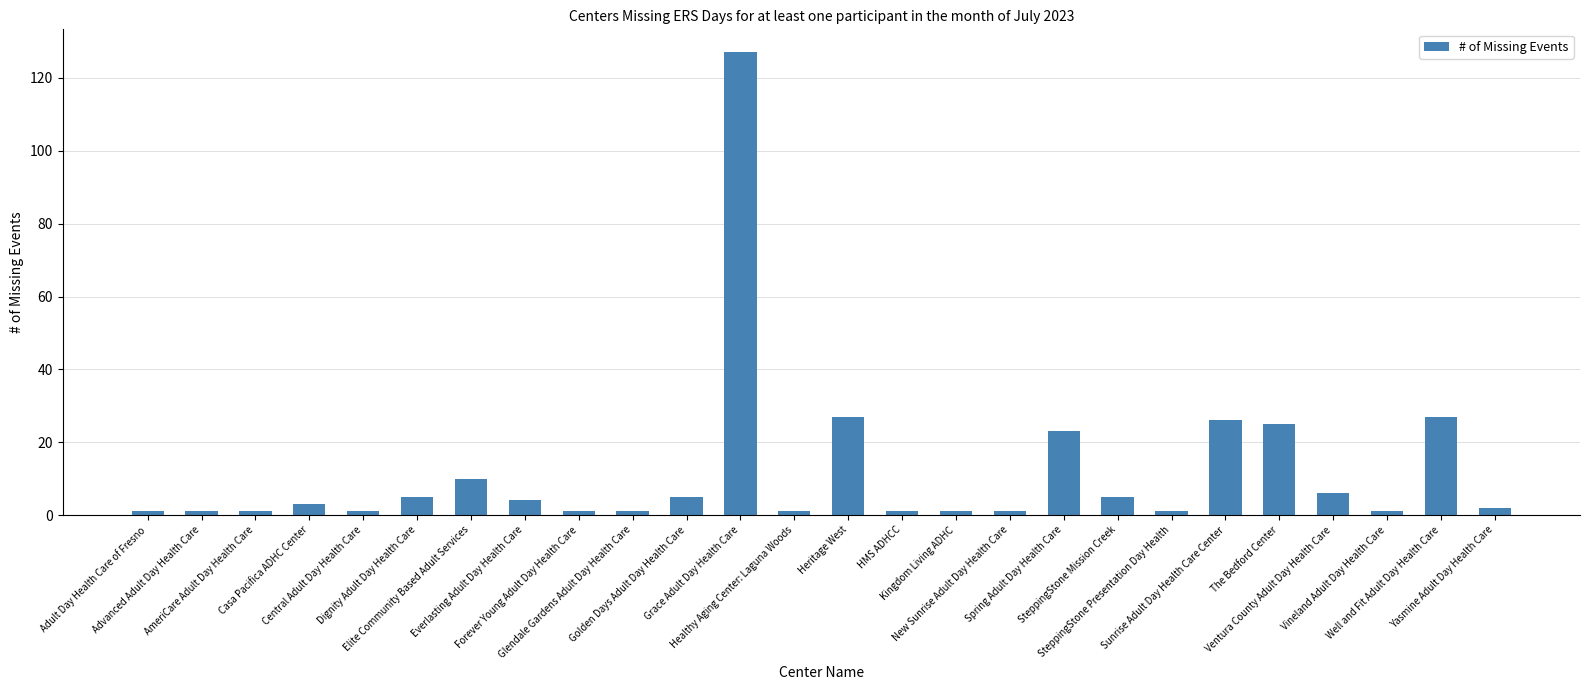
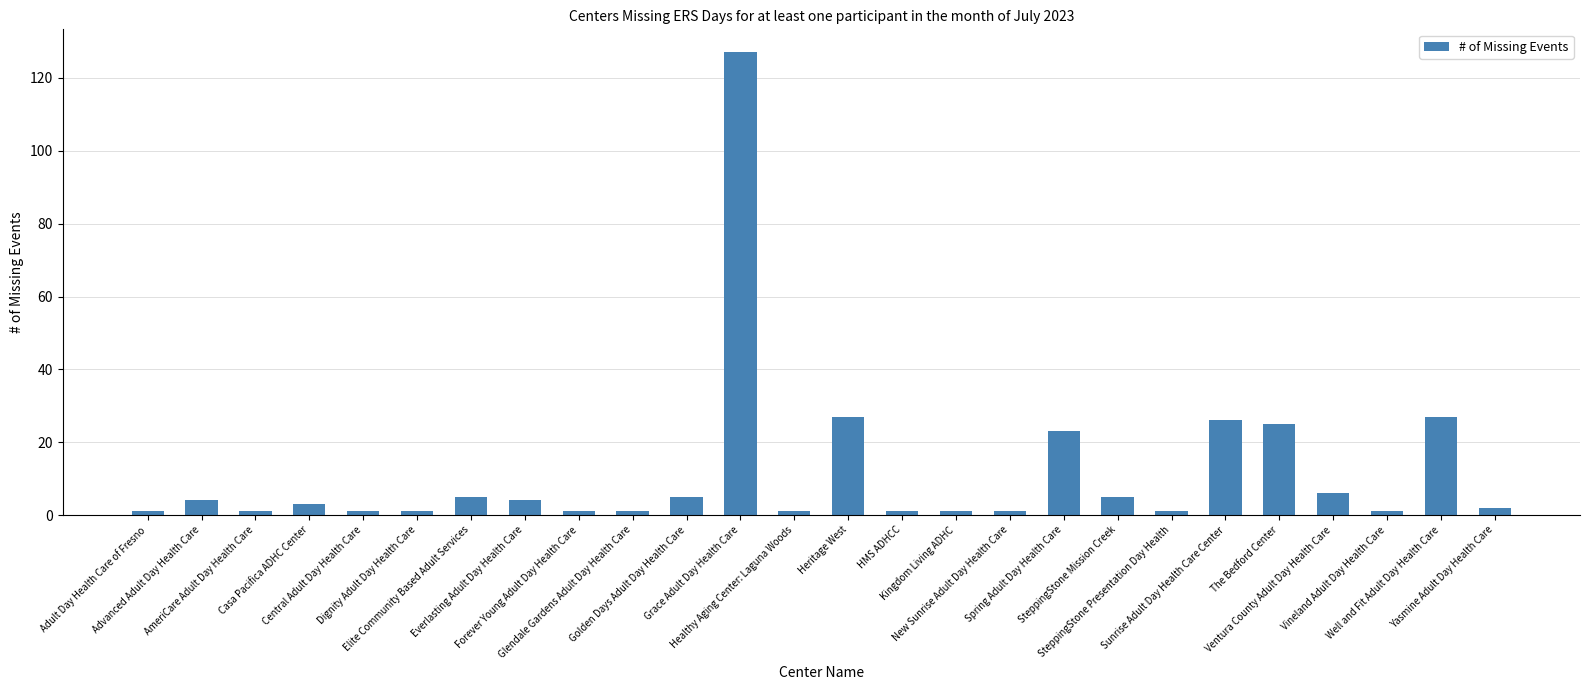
  {
    "Adult Day Health Care of Fresno": 1,
-   "Advanced Adult Day Health Care": 1,
+   "Advanced Adult Day Health Care": 4,
    "AmeriCare Adult Day Health Care": 1,
    "Casa Pacifica ADHC Center": 3,
    "Central Adult Day Health Care": 1,
-   "Dignity Adult Day Health Care": 5,
-   "Elite Community Based Adult Services": 10,
+   "Dignity Adult Day Health Care": 1,
+   "Elite Community Based Adult Services": 5,
    "Everlasting Adult Day Health Care": 4,
    "Forever Young Adult Day Health Care": 1,
    "Glendale Gardens Adult Day Health Care": 1,
    "Golden Days Adult Day Health Care": 5,
    "Grace Adult Day Health Care": 127,
    "Healthy Aging Center: Laguna Woods": 1,
    "Heritage West": 27,
    "HMS ADHCC": 1,
    "Kingdom Living ADHC": 1,
    "New Sunrise Adult Day Health Care": 1,
    "Spring Adult Day Health Care": 23,
    "SteppingStone Mission Creek": 5,
    "SteppingStone Presentation Day Health": 1,
    "Sunrise Adult Day Health Care Center": 26,
    "The Bedford Center": 25,
    "Ventura County Adult Day Health Care": 6,
    "Vineland Adult Day Health Care": 1,
    "Well and Fit Adult Day Health Care": 27,
    "Yasmine Adult Day Health Care": 2
  }
